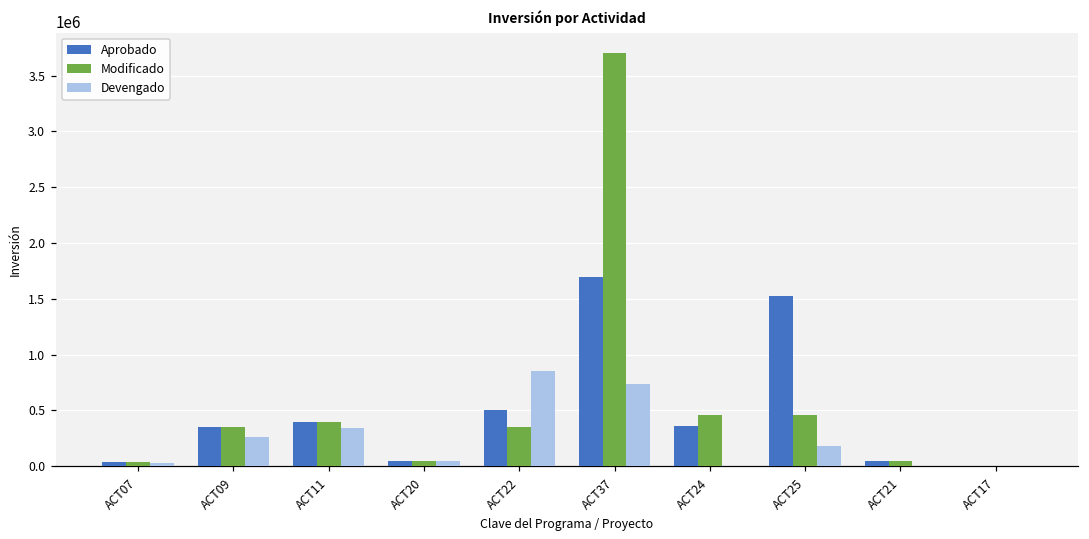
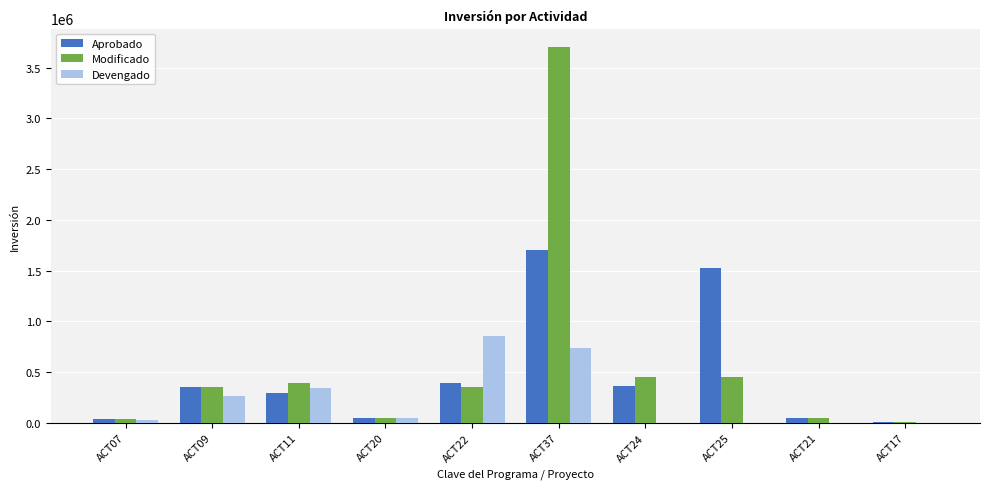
  {
    "Aprobado": {
      "ACT07": 40000,
      "ACT09": 350000,
-     "ACT11": 400000,
+     "ACT11": 290000,
      "ACT20": 50000,
-     "ACT22": 500000,
+     "ACT22": 400000,
      "ACT37": 1700000,
      "ACT24": 360000,
      "ACT25": 1530000,
      "ACT21": 40000
    },
    "Modificado": {
      "ACT07": 40000,
      "ACT09": 350000,
      "ACT11": 390000,
      "ACT20": 50000,
      "ACT22": 350000,
      "ACT37": 3700000,
      "ACT24": 460000,
      "ACT25": 460000,
      "ACT21": 40000
    },
    "Devengado": {
      "ACT07": 30000,
      "ACT09": 260000,
      "ACT11": 340000,
      "ACT20": 50000,
      "ACT22": 860000,
      "ACT37": 740000,
      "ACT24": 0,
-     "ACT25": 180000,
+     "ACT25": 0,
      "ACT21": 0,
      "ACT17": 0
    }
  }
